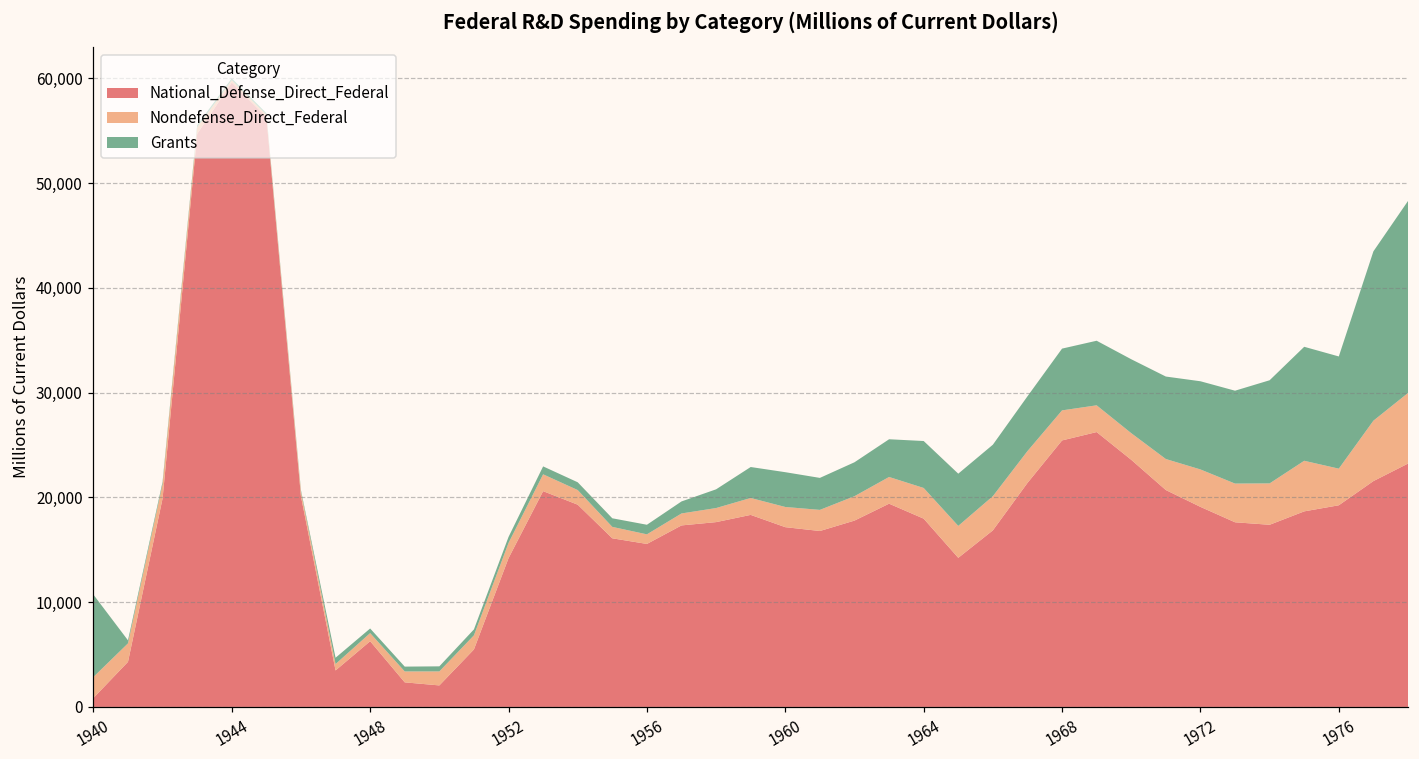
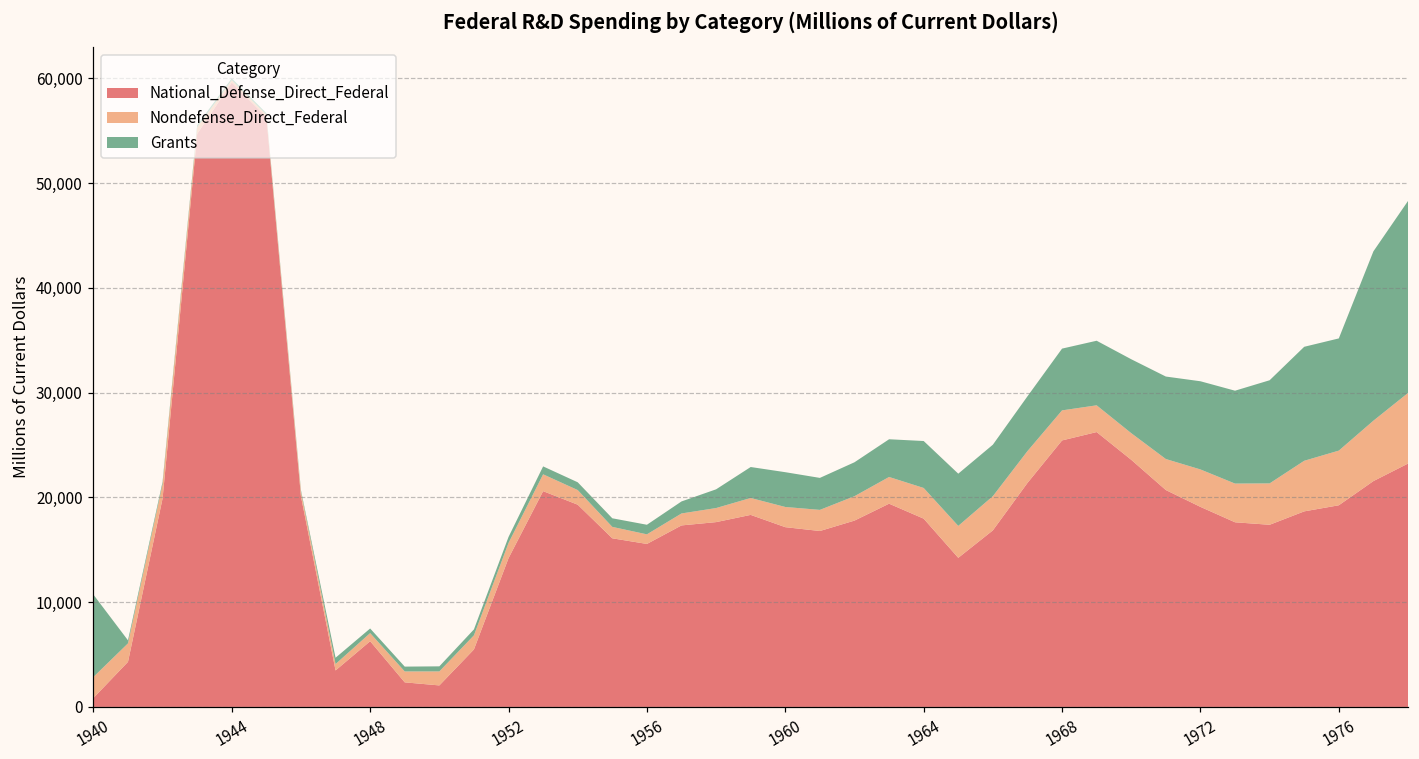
  {
    "National_Defense_Direct_Federal": {
      "1940": "1,000",
      "1948": "6,000",
      "1952": "14,000",
      "1956": "16,000",
      "1960": "17,000",
      "1964": "18,000",
      "1968": "25,000",
      "1972": "19,000",
      "1976": "19,000"
    },
    "Nondefense_Direct_Federal": {
      "1940": "2,000",
      "1948": "1,000",
      "1952": "1,000",
      "1956": "1,000",
      "1960": "2,000",
      "1964": "3,000",
      "1968": "3,000",
      "1972": "4,000",
-     "1976": "3,000"
+     "1976": "5,000"
    },
    "Grants": {
      "1940": "8,000",
      "1948": "0",
      "1952": "1,000",
      "1956": "1,000",
      "1960": "3,000",
      "1964": "4,000",
      "1968": "6,000",
      "1972": "8,000",
      "1976": "11,000"
    }
  }
